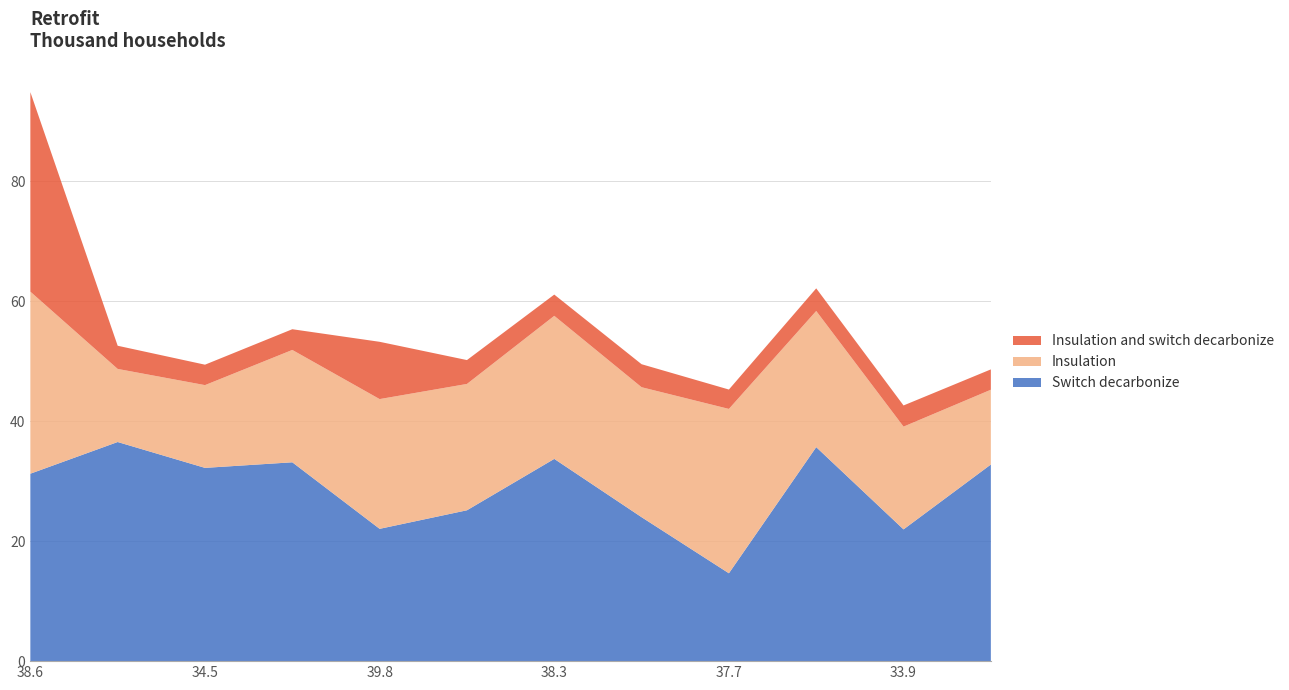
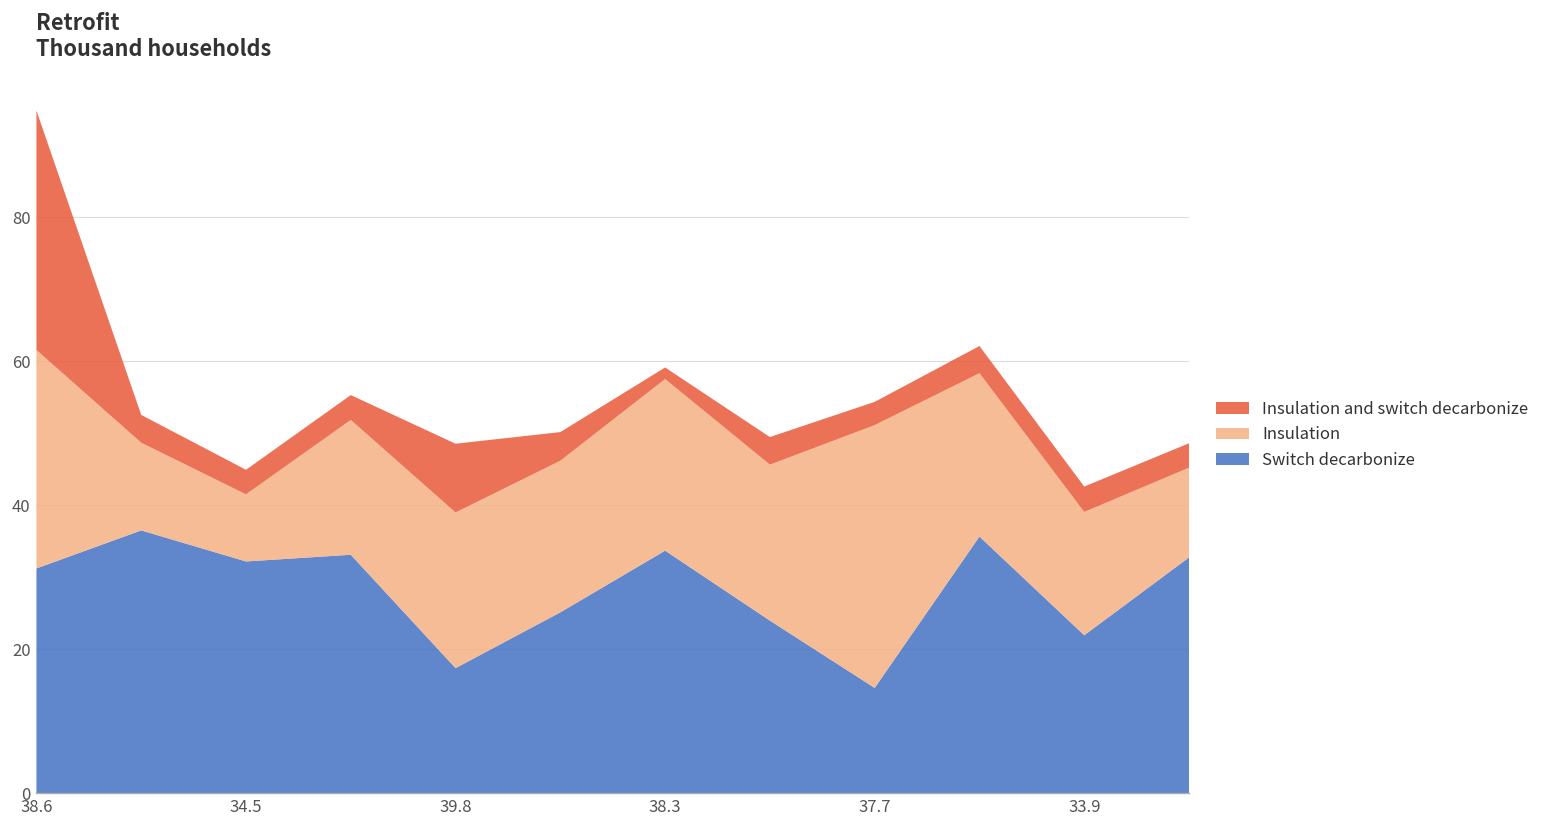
  {
    "Switch decarbonize": {
      "38.6": 31,
      "34.5": 32,
-     "39.8": 22,
+     "39.8": 17,
      "38.3": 34,
      "37.7": 15,
      "33.9": 22
    },
    "Insulation": {
      "38.6": 30,
-     "34.5": 14,
+     "34.5": 9,
      "39.8": 22,
      "38.3": 24,
-     "37.7": 27,
+     "37.7": 37,
      "33.9": 17
    },
    "Insulation and switch decarbonize": {
      "38.6": 33,
      "34.5": 3,
      "39.8": 10,
-     "38.3": 4,
+     "38.3": 2,
      "37.7": 3,
      "33.9": 4
    }
  }
